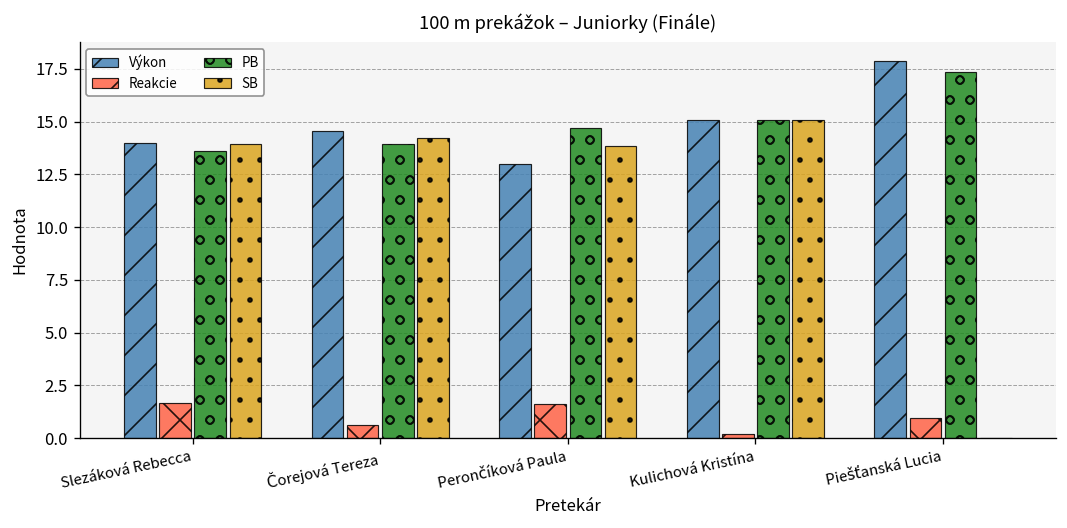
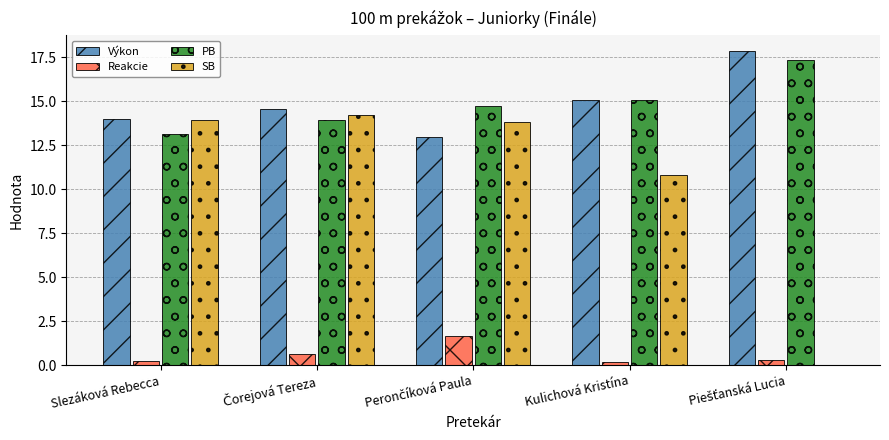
  {
    "Výkon": {
      "Slezáková Rebecca": 14.0,
      "Čorejová Tereza": 14.6,
      "Perončíková Paula": 13.0,
      "Kulichová Kristína": 15.1,
      "Piešťanská Lucia": 17.9
    },
    "Reakcie": {
-     "Slezáková Rebecca": 1.7,
+     "Slezáková Rebecca": 0.2,
      "Čorejová Tereza": 0.6,
      "Perončíková Paula": 1.6,
      "Kulichová Kristína": 0.2,
-     "Piešťanská Lucia": 0.9
+     "Piešťanská Lucia": 0.3
    },
    "PB": {
-     "Slezáková Rebecca": 13.6,
+     "Slezáková Rebecca": 13.1,
      "Čorejová Tereza": 14.0,
      "Perončíková Paula": 14.7,
      "Kulichová Kristína": 15.1,
      "Piešťanská Lucia": 17.4
    },
    "SB": {
      "Slezáková Rebecca": 13.9,
      "Čorejová Tereza": 14.2,
      "Perončíková Paula": 13.9,
-     "Kulichová Kristína": 15.1,
+     "Kulichová Kristína": 10.8,
      "Piešťanská Lucia": 0.0
    }
  }
